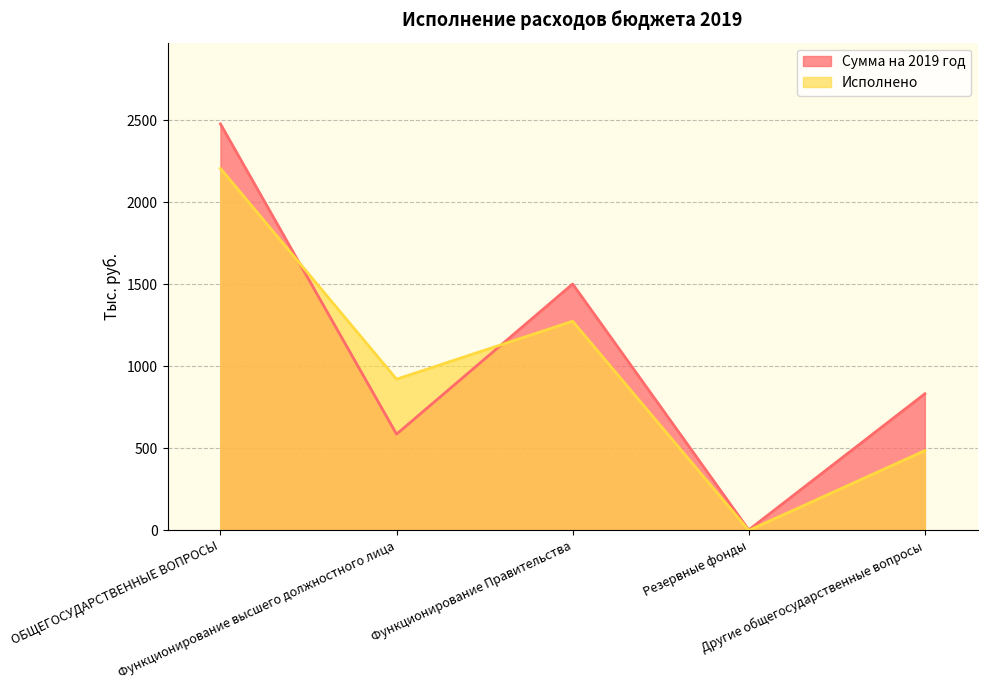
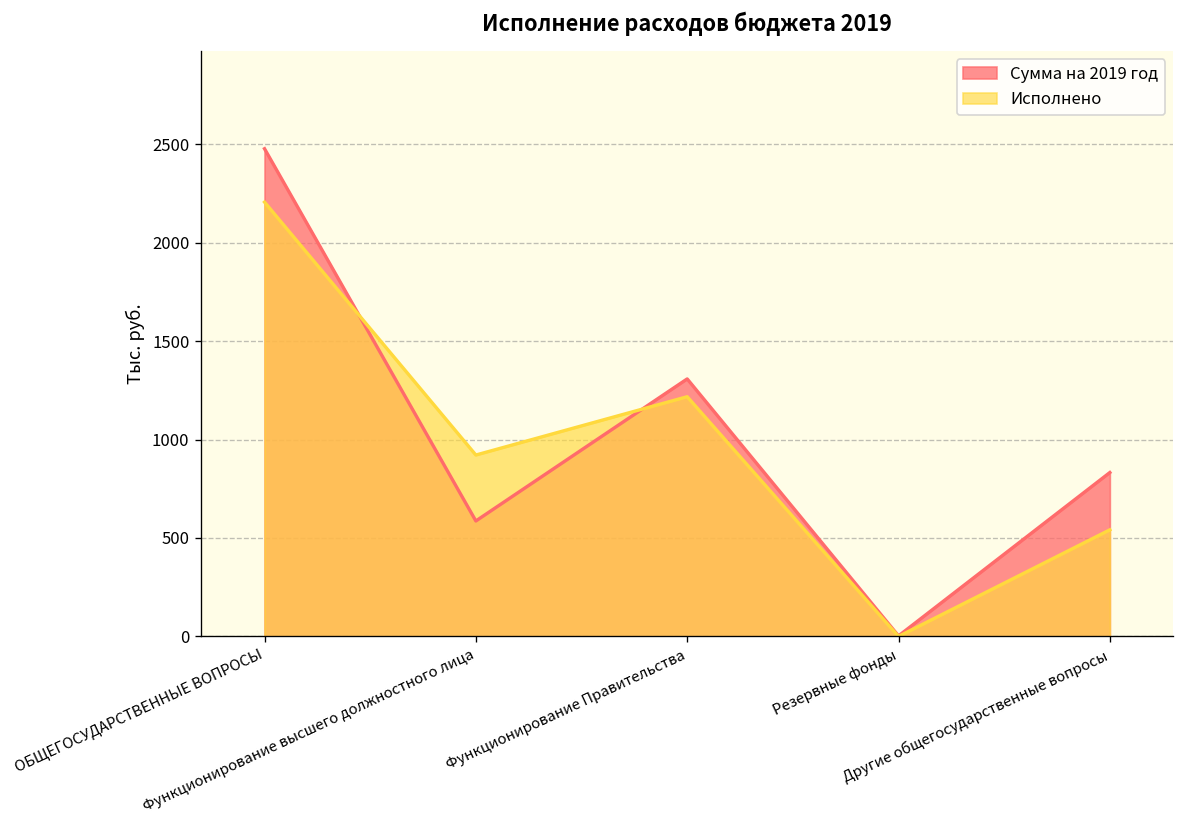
  {
    "Сумма на 2019 год": {
      "ОБЩЕГОСУДАРСТВЕННЫЕ ВОПРОСЫ": 2480,
      "Функционирование высшего должностного лица": 590,
-     "Функционирование Правительства": 1500,
+     "Функционирование Правительства": 1310,
      "Другие общегосударственные вопросы": 830
    },
    "Исполнено": {
      "ОБЩЕГОСУДАРСТВЕННЫЕ ВОПРОСЫ": 2210,
      "Функционирование высшего должностного лица": 920,
-     "Функционирование Правительства": 1270,
-     "Другие общегосударственные вопросы": 490
+     "Функционирование Правительства": 1220,
+     "Другие общегосударственные вопросы": 540
    }
  }
